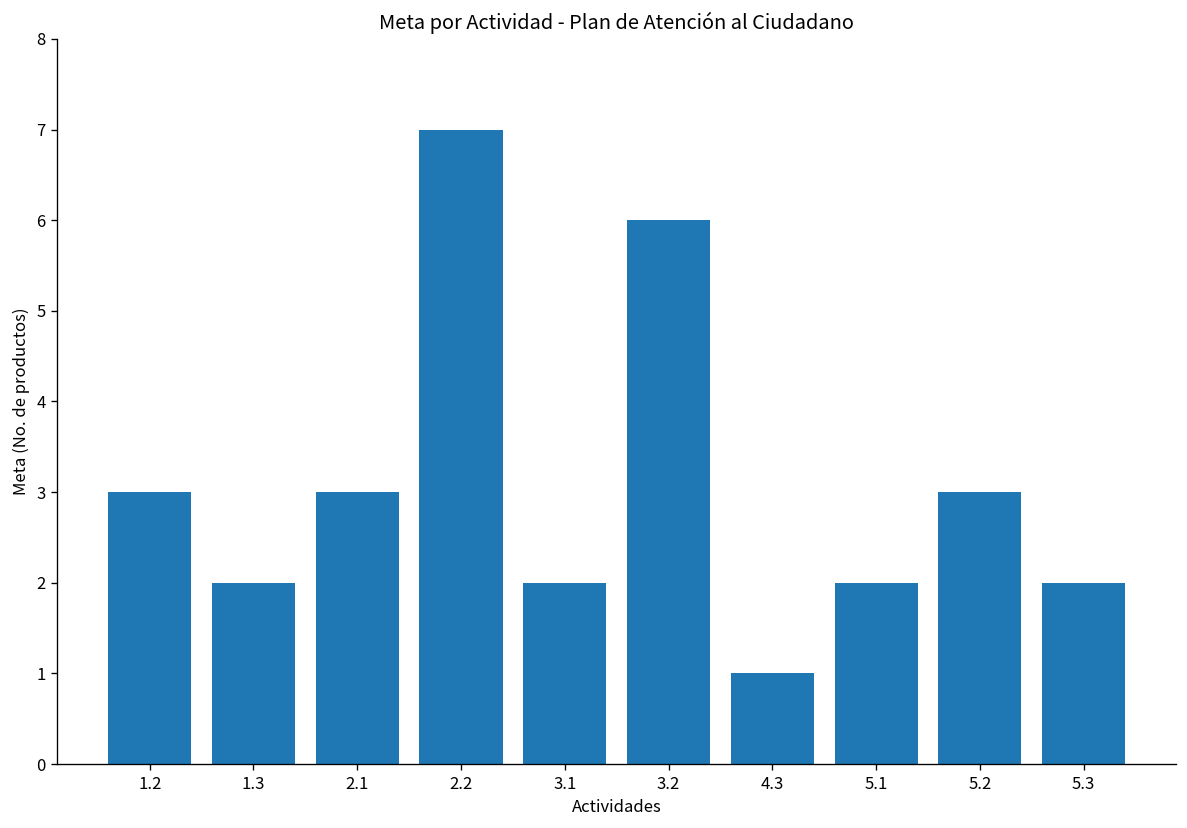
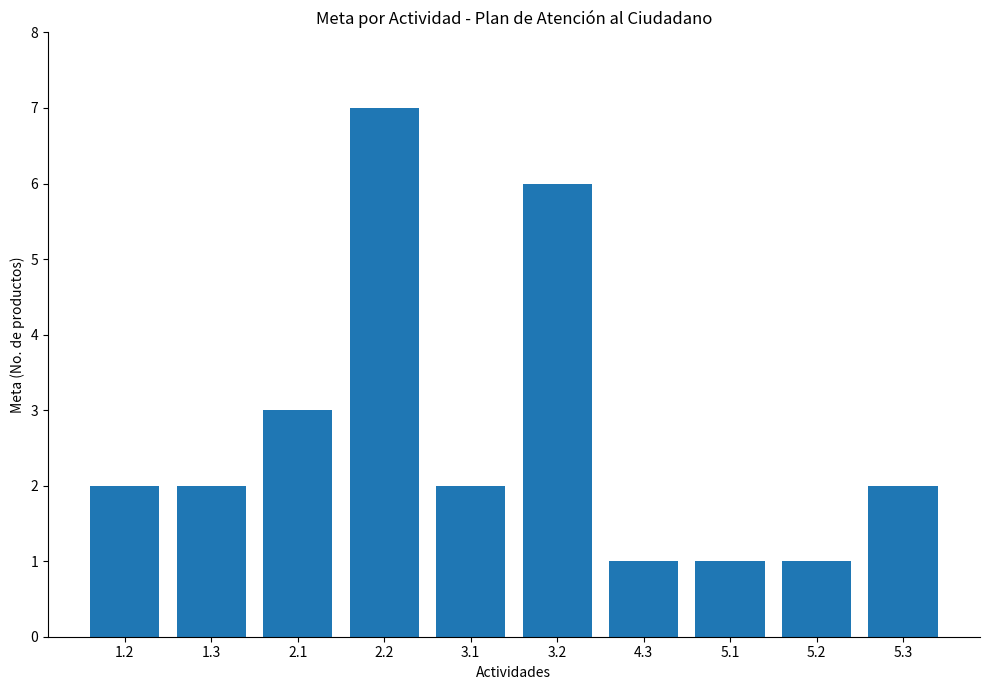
  {
-   "1.2": 3,
+   "1.2": 2,
    "1.3": 2,
    "2.1": 3,
    "2.2": 7,
    "3.1": 2,
    "3.2": 6,
    "4.3": 1,
-   "5.1": 2,
-   "5.2": 3,
+   "5.1": 1,
+   "5.2": 1,
    "5.3": 2
  }
